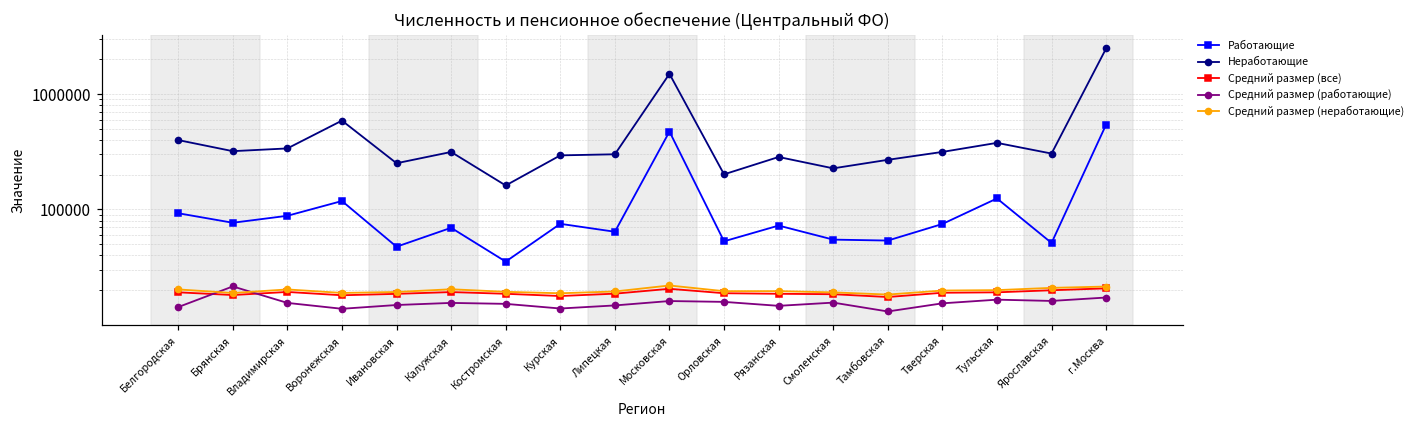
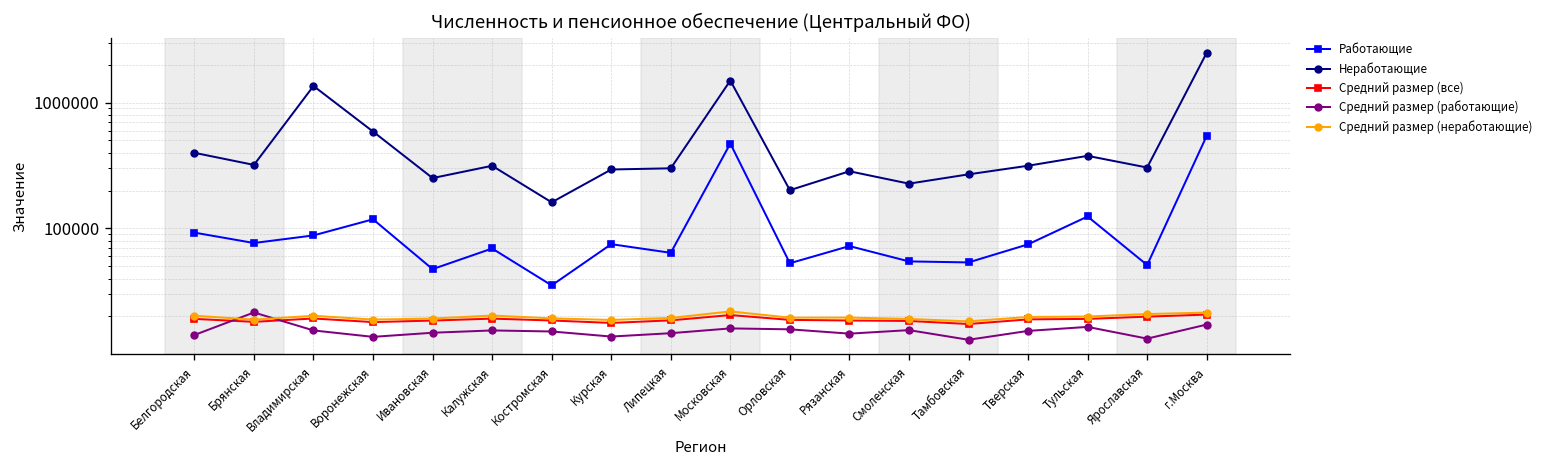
  {
    "Работающие": {
      "Белгородская": 90000,
      "Брянская": 80000,
      "Владимирская": 90000,
      "Воронежская": 120000,
      "Ивановская": 50000,
      "Калужская": 70000,
      "Костромская": 35000,
      "Курская": 80000,
      "Липецкая": 60000,
      "Московская": 500000,
      "Орловская": 50000,
      "Рязанская": 70000,
      "Смоленская": 50000,
      "Тамбовская": 50000,
      "Тверская": 70000,
      "Тульская": 120000,
      "Ярославская": 50000,
      "г.Москва": 500000
    },
    "Неработающие": {
      "Белгородская": 400000,
      "Брянская": 320000,
-     "Владимирская": 340000,
+     "Владимирская": 1400000,
      "Воронежская": 600000,
      "Ивановская": 250000,
      "Калужская": 310000,
      "Костромская": 160000,
      "Курская": 290000,
      "Липецкая": 300000,
      "Московская": 1500000,
      "Орловская": 200000,
      "Рязанская": 280000,
      "Смоленская": 230000,
      "Тамбовская": 270000,
      "Тверская": 320000,
      "Тульская": 380000,
      "Ярославская": 300000,
      "г.Москва": 2500000
    },
    "Средний размер (все)": {
      "Белгородская": 19000,
      "Московская": 21000
    },
    "Средний размер (работающие)": {
      "Белгородская": 14000,
      "Брянская": 22000,
      "Владимирская": 15000,
      "Воронежская": 14000,
      "Ивановская": 15000,
      "Калужская": 15000,
      "Костромская": 15000,
      "Курская": 14000,
      "Липецкая": 15000,
      "Московская": 16000,
      "Орловская": 16000,
      "Рязанская": 15000,
      "Смоленская": 16000,
      "Тамбовская": 13000,
      "Тверская": 15000,
      "Тульская": 17000,
-     "Ярославская": 16000,
+     "Ярославская": 13000,
      "г.Москва": 17000
    },
    "Средний размер (неработающие)": {
      "Белгородская": 20000,
      "Московская": 22000
    }
  }
